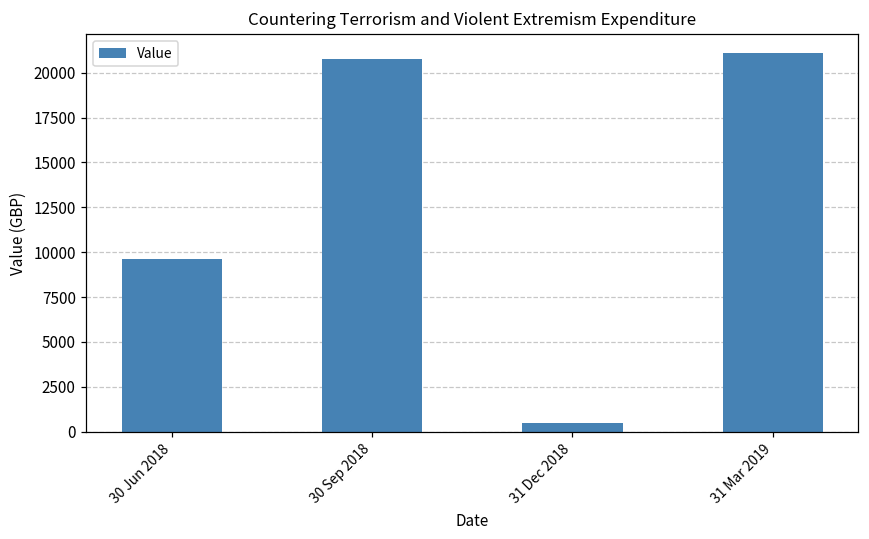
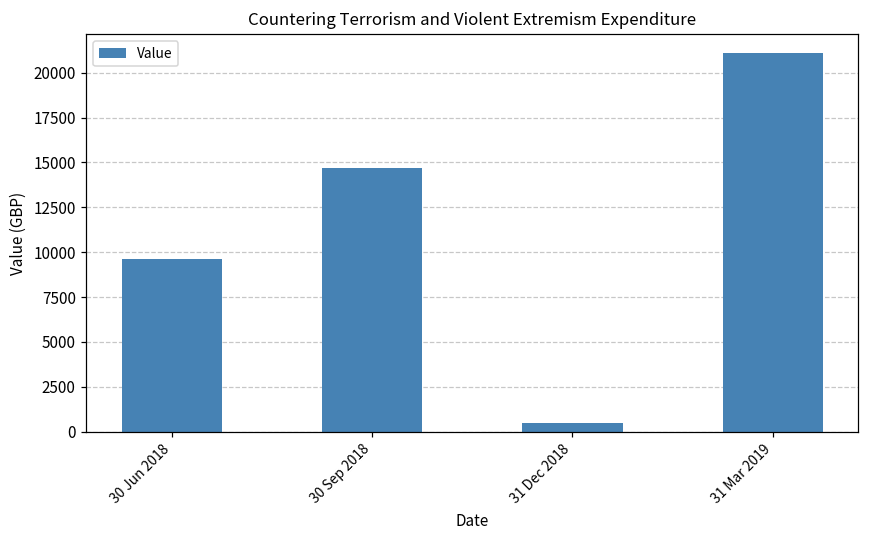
  {
    "30 Jun 2018": 9600,
-   "30 Sep 2018": 20700,
+   "30 Sep 2018": 14700,
    "31 Dec 2018": 500,
    "31 Mar 2019": 21100
  }
